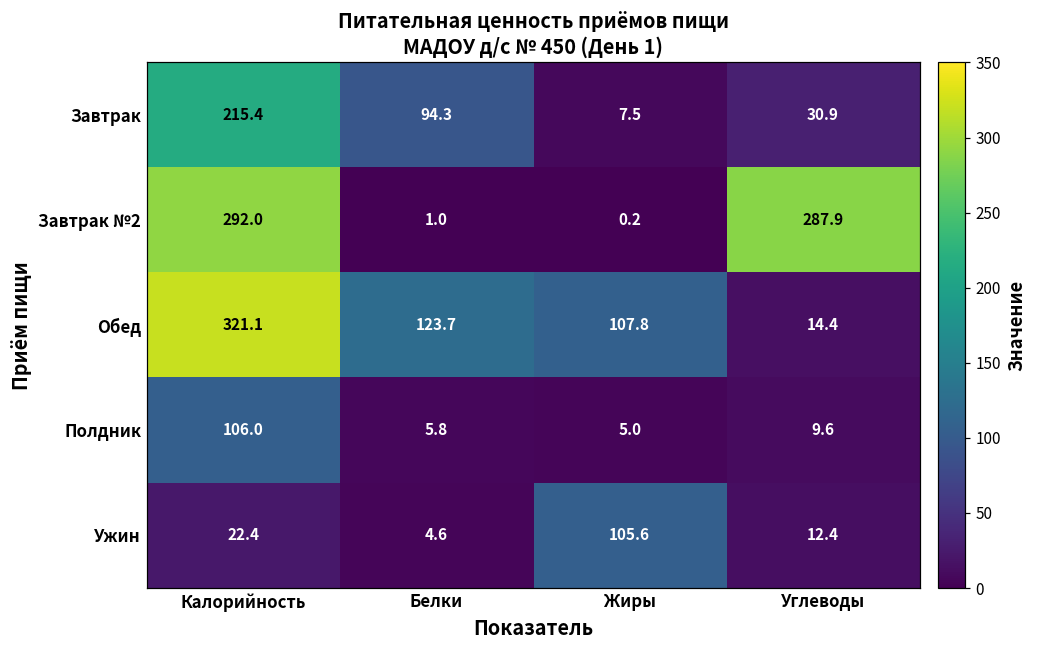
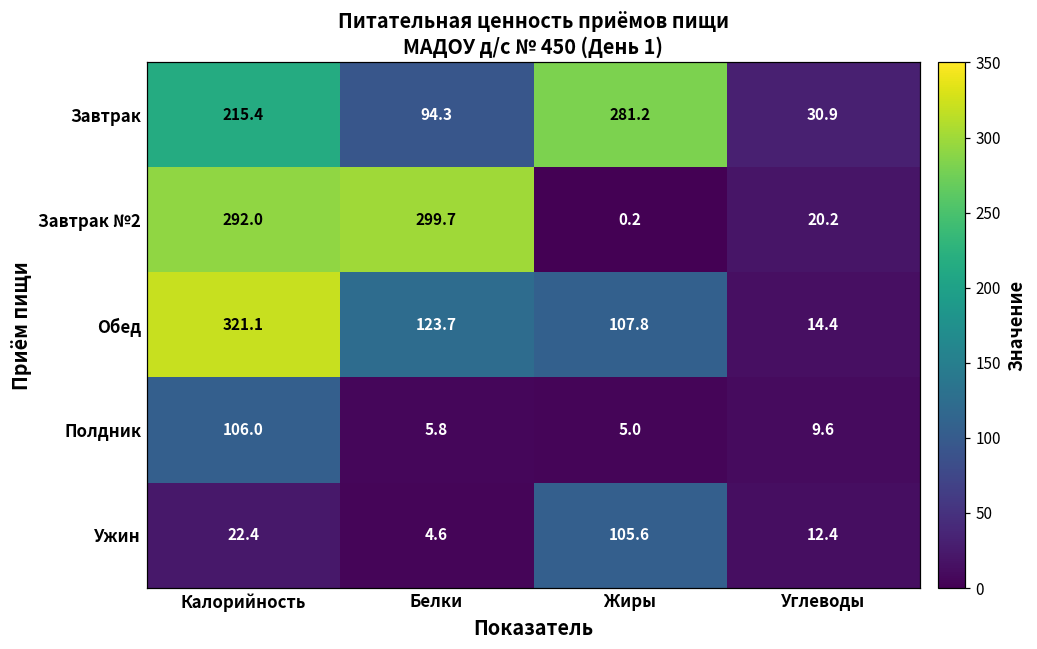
  {
    "Завтрак": {
      "Калорийность": 215.4,
      "Белки": 94.3,
-     "Жиры": 7.5,
+     "Жиры": 281.2,
      "Углеводы": 30.9
    },
    "Завтрак №2": {
      "Калорийность": 292.0,
-     "Белки": 1.0,
+     "Белки": 299.7,
      "Жиры": 0.2,
-     "Углеводы": 287.9
+     "Углеводы": 20.2
    },
    "Обед": {
      "Калорийность": 321.1,
      "Белки": 123.7,
      "Жиры": 107.8,
      "Углеводы": 14.4
    },
    "Полдник": {
      "Калорийность": 106.0,
      "Белки": 5.8,
      "Жиры": 5.0,
      "Углеводы": 9.6
    },
    "Ужин": {
      "Калорийность": 22.4,
      "Белки": 4.6,
      "Жиры": 105.6,
      "Углеводы": 12.4
    }
  }
